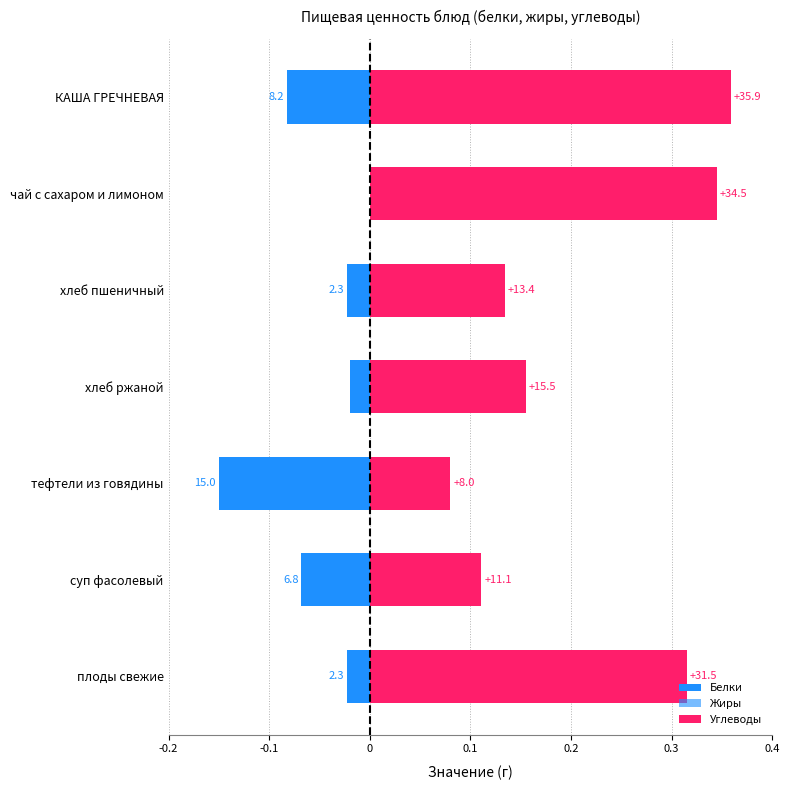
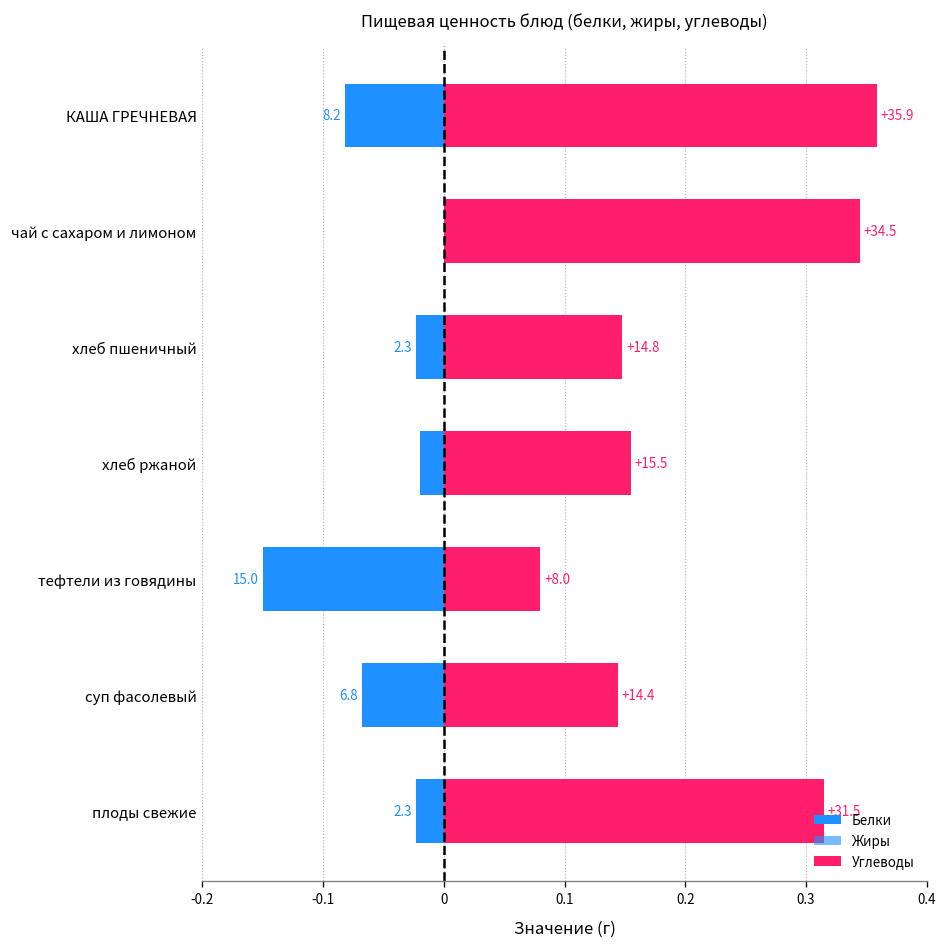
  {
    "Углеводы": {
-     "хлеб пшеничный": "+13.4",
-     "суп фасолевый": "+11.1"
+     "хлеб пшеничный": "+14.8",
+     "суп фасолевый": "+14.4"
    }
  }
